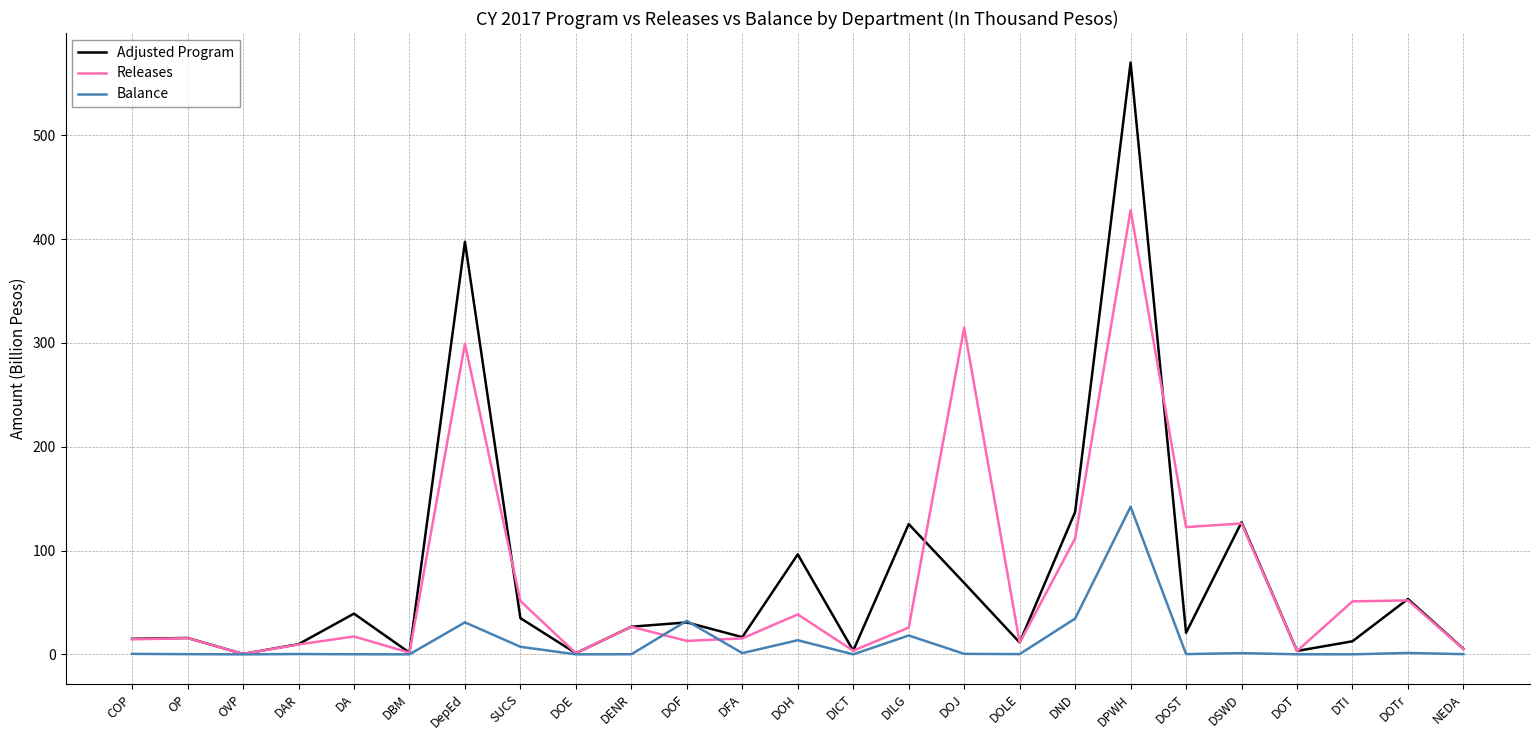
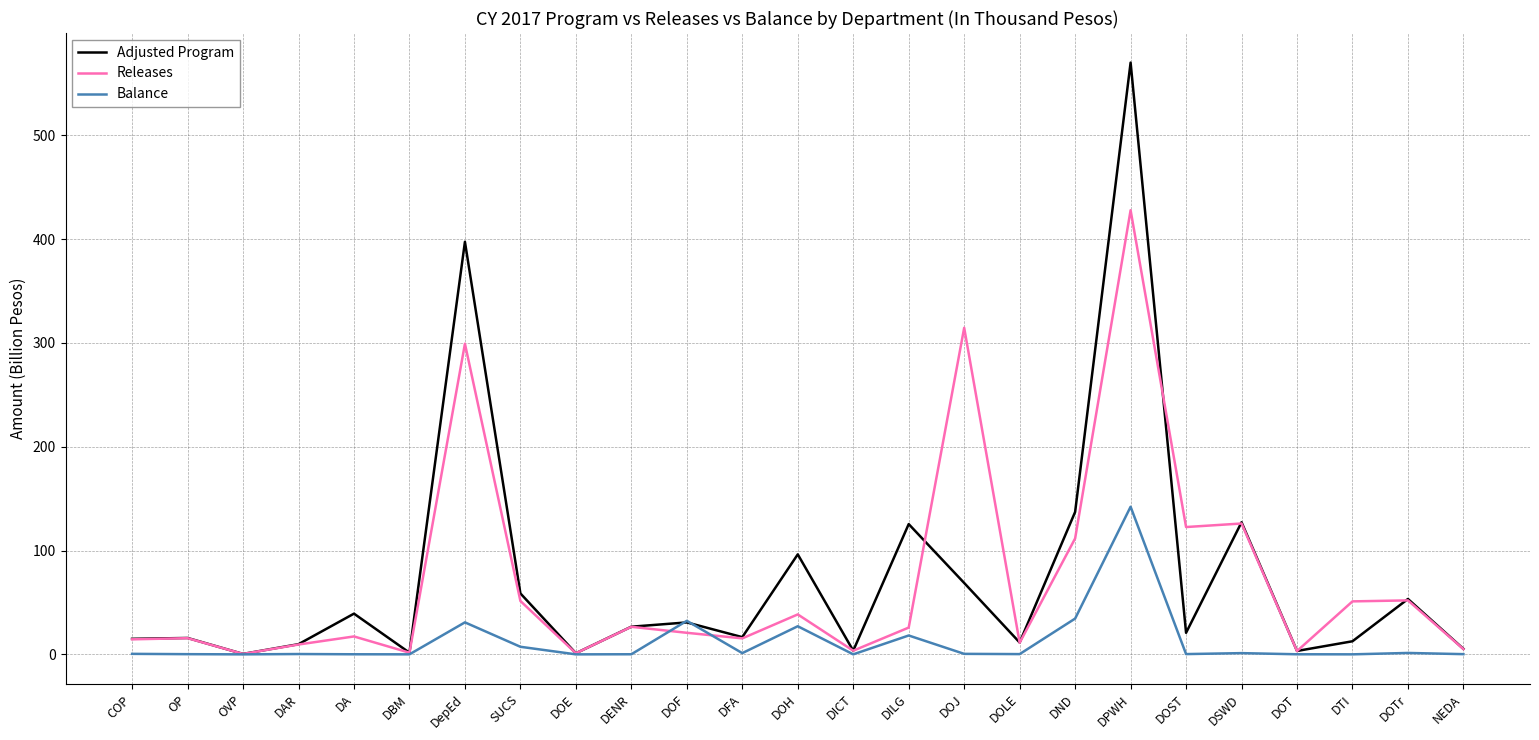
  {
    "Adjusted Program": {
      "DA": 39,
      "DepEd": 397,
-     "SUCS": 35,
+     "SUCS": 59,
      "DOH": 96,
      "DILG": 125,
      "DOJ": 69,
      "DND": 137,
      "DPWH": 570,
      "DOST": 21,
      "DTI": 13
    },
    "Releases": {
      "DA": 17,
      "DepEd": 299,
      "SUCS": 51,
-     "DOF": 13,
+     "DOF": 21,
      "DOH": 38,
      "DILG": 26,
      "DOJ": 315,
      "DND": 112,
      "DPWH": 428,
      "DOST": 123,
      "DTI": 51
    },
    "Balance": {
      "COP": 0,
      "OP": 0,
      "DAR": 0,
      "DA": 0,
      "DepEd": 31,
      "SUCS": 7,
      "DENR": 0,
      "DFA": 1,
-     "DOH": 14,
+     "DOH": 27,
      "DICT": 0,
      "DILG": 18,
      "DOJ": 0,
      "DOLE": 0,
      "DND": 34,
      "DPWH": 142,
      "DOST": 0,
      "DSWD": 1,
      "DOT": 0,
      "DTI": 0,
      "DOTr": 1,
      "NEDA": 0
    }
  }
